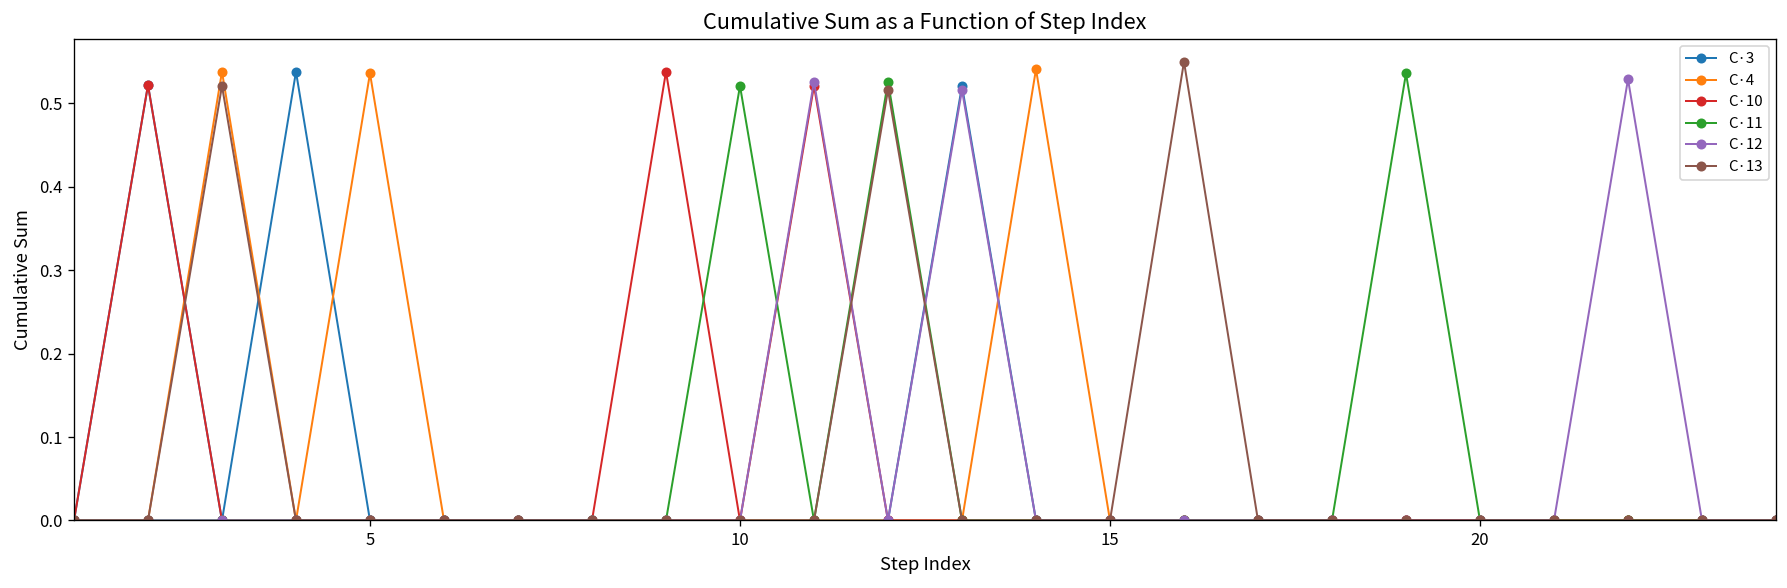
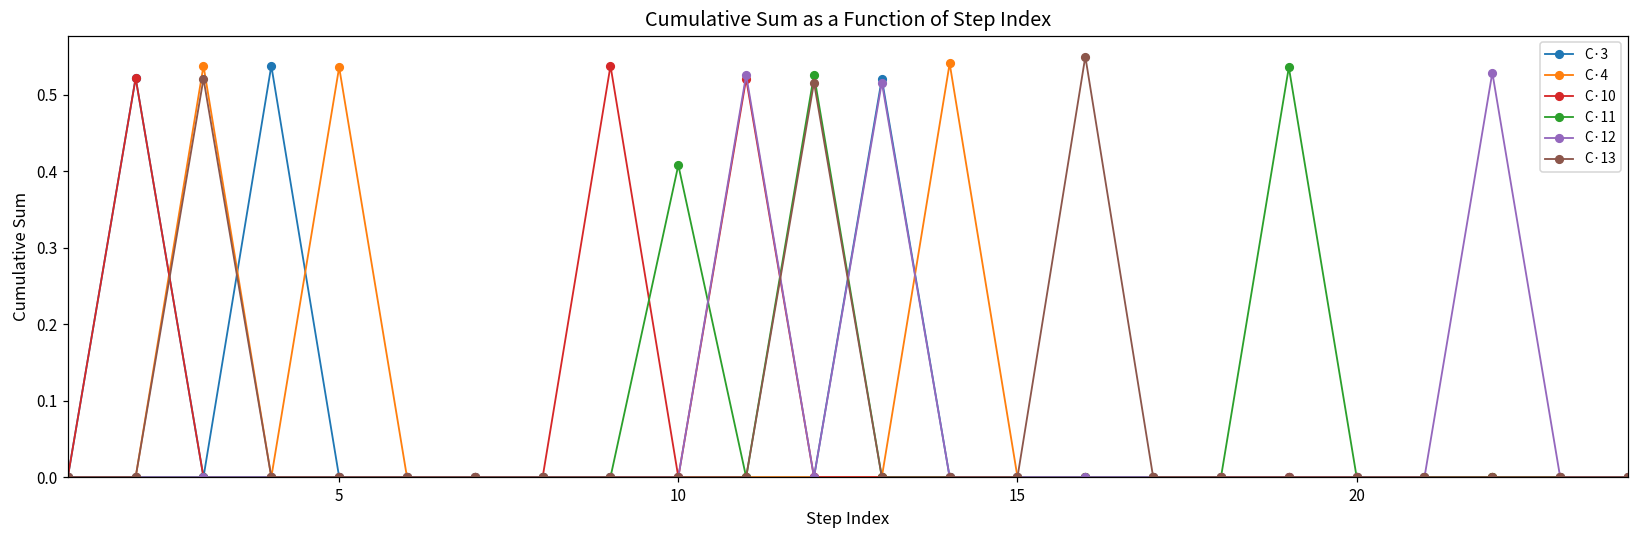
  {
    "C·4": {
      "5": 0.54
    },
    "C·11": {
-     "10": 0.52
+     "10": 0.41
    }
  }
